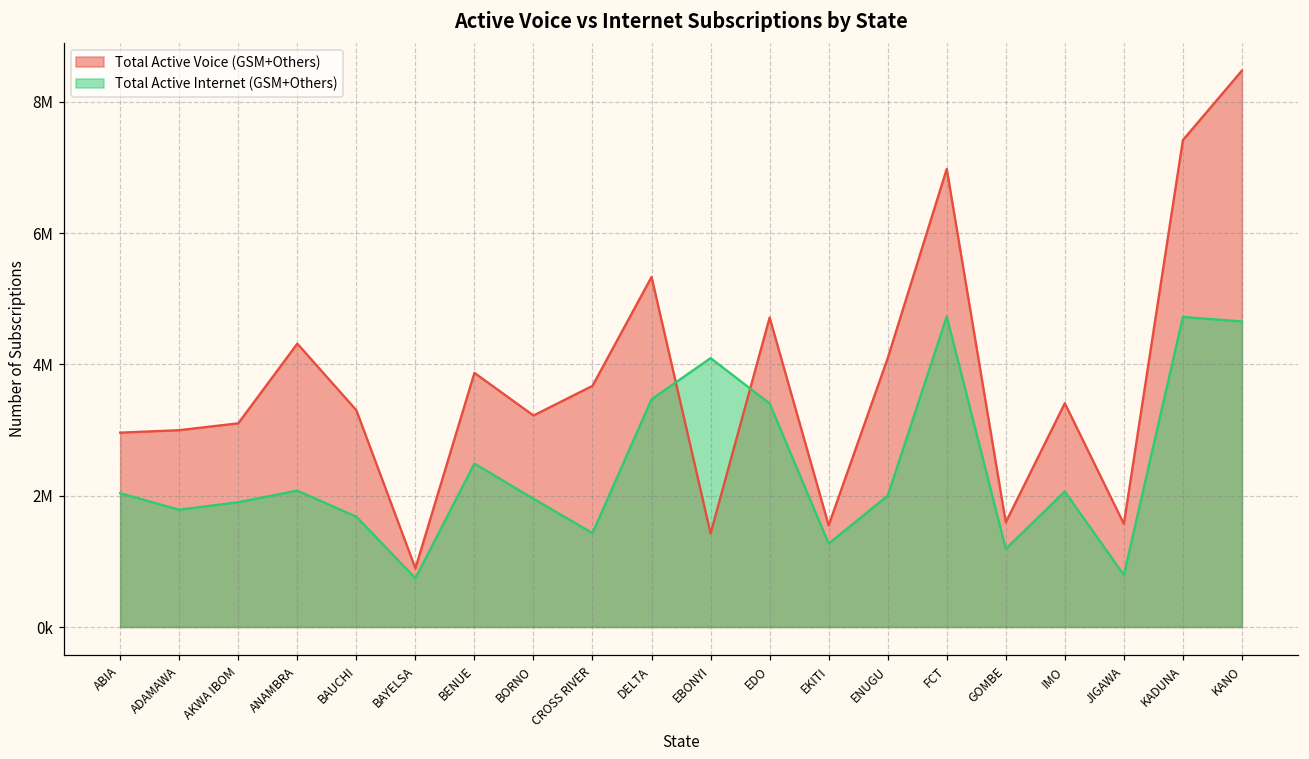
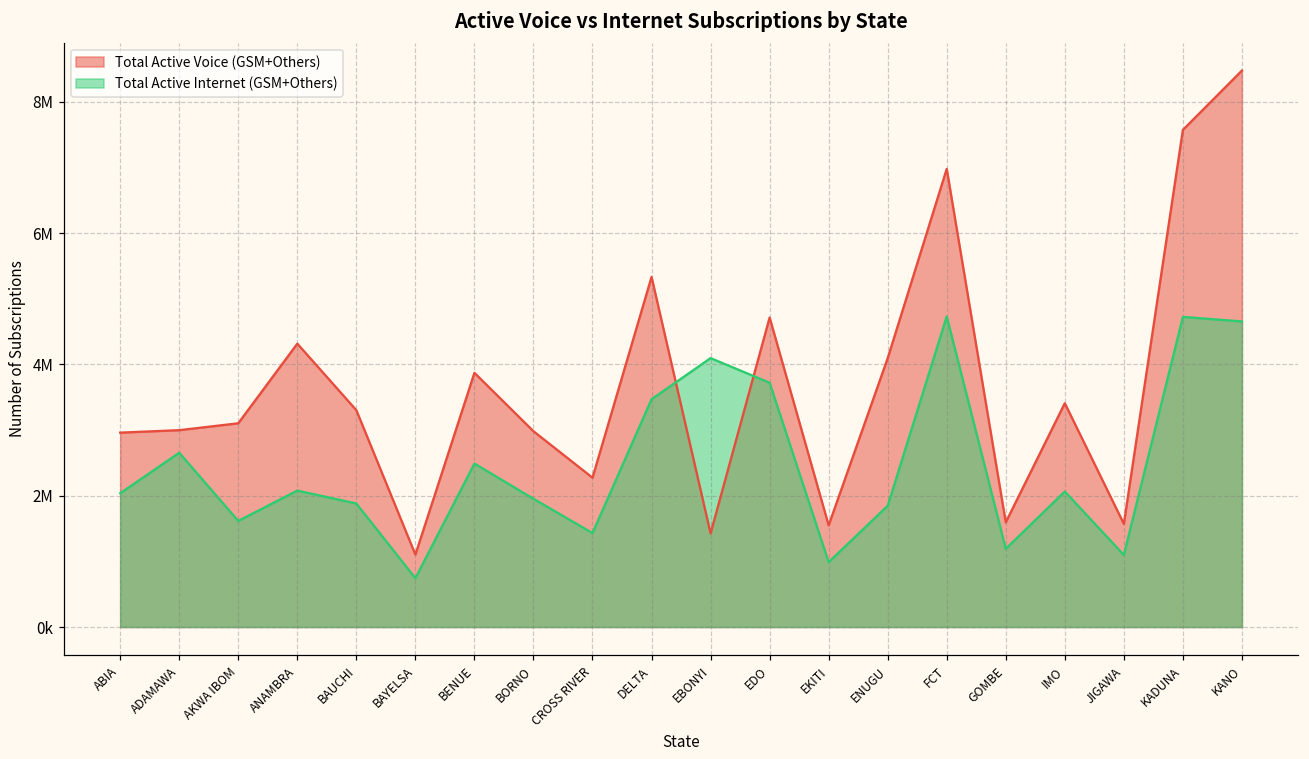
  {
    "Total Active Voice (GSM+Others)": {
      "ABIA": 3000000,
      "ADAMAWA": 3000000,
      "AKWA IBOM": 3100000,
      "ANAMBRA": 4300000,
      "BAUCHI": 3300000,
-     "BAYELSA": 900000,
+     "BAYELSA": 1100000,
      "BENUE": 3900000,
-     "BORNO": 3200000,
-     "CROSS RIVER": 3700000,
+     "BORNO": 3000000,
+     "CROSS RIVER": 2300000,
      "DELTA": 5300000,
      "EBONYI": 1400000,
      "EDO": 4700000,
      "EKITI": 1500000,
      "ENUGU": 4100000,
      "FCT": 7000000,
      "GOMBE": 1600000,
      "IMO": 3400000,
      "JIGAWA": 1600000,
-     "KADUNA": 7400000,
+     "KADUNA": 7600000,
      "KANO": 8500000
    },
    "Total Active Internet (GSM+Others)": {
      "ABIA": 2000000,
-     "ADAMAWA": 1800000,
-     "AKWA IBOM": 1900000,
+     "ADAMAWA": 2700000,
+     "AKWA IBOM": 1600000,
      "ANAMBRA": 2100000,
-     "BAUCHI": 1700000,
+     "BAUCHI": 1900000,
      "BAYELSA": 700000,
      "BENUE": 2500000,
      "BORNO": 2000000,
      "CROSS RIVER": 1400000,
      "DELTA": 3500000,
      "EBONYI": 4100000,
-     "EDO": 3400000,
-     "EKITI": 1300000,
-     "ENUGU": 2000000,
+     "EDO": 3700000,
+     "EKITI": 1000000,
+     "ENUGU": 1800000,
      "FCT": 4700000,
      "GOMBE": 1200000,
      "IMO": 2100000,
-     "JIGAWA": 800000,
+     "JIGAWA": 1100000,
      "KADUNA": 4700000,
      "KANO": 4700000
    }
  }
